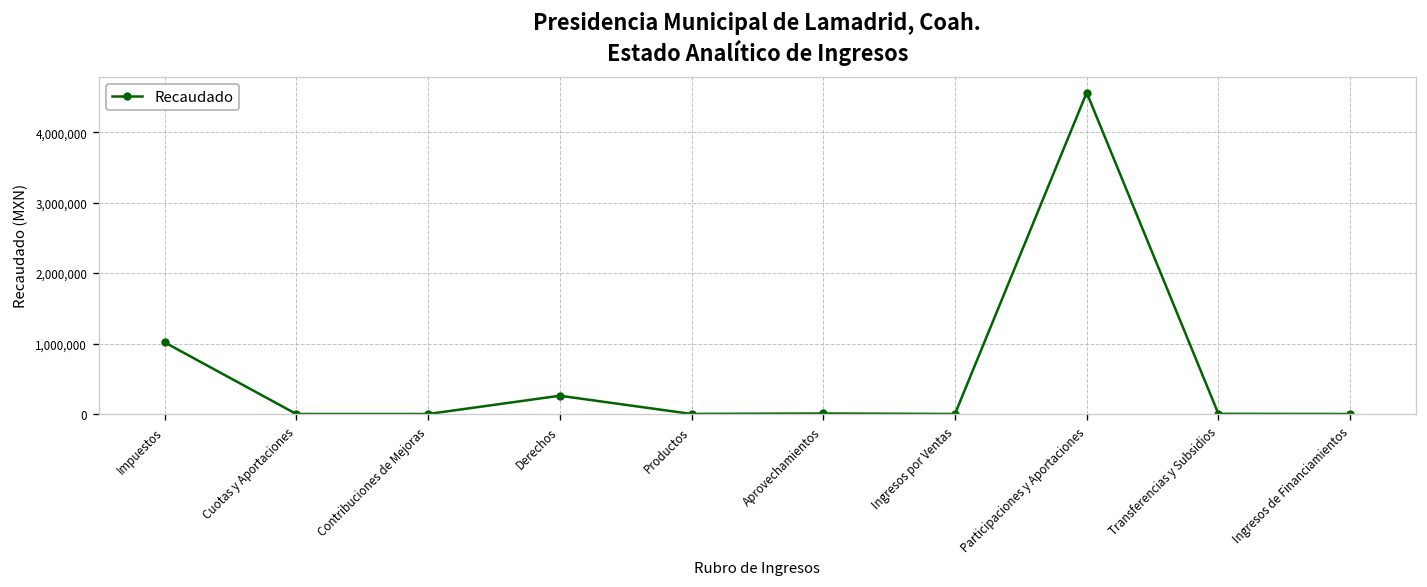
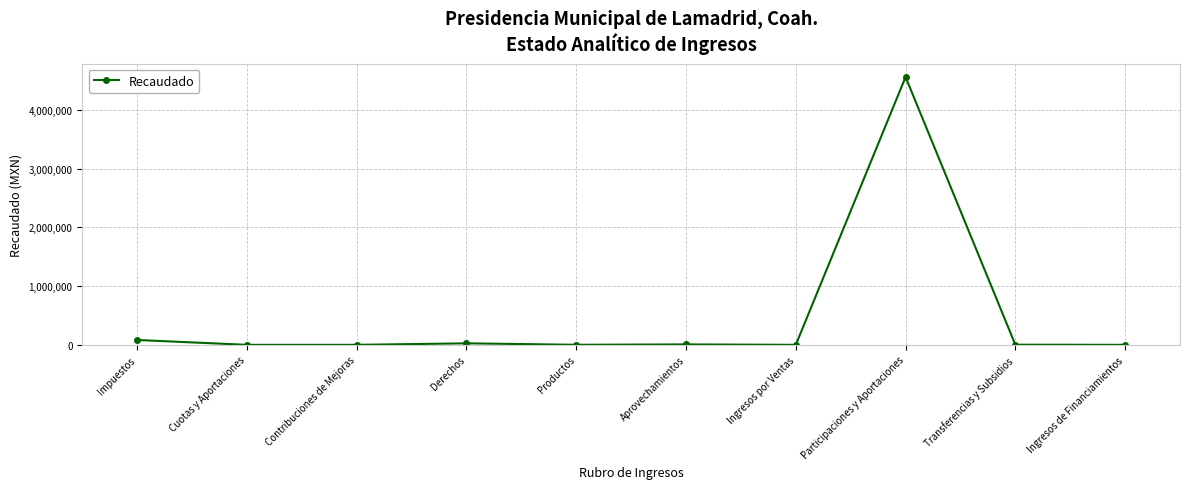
  {
-   "Impuestos": "1,000,000",
+   "Impuestos": "100,000",
    "Cuotas y Aportaciones": "0",
    "Contribuciones de Mejoras": "0",
-   "Derechos": "300,000",
+   "Derechos": "0",
    "Productos": "0",
    "Aprovechamientos": "0",
    "Ingresos por Ventas": "0",
    "Participaciones y Aportaciones": "4,600,000",
    "Transferencias y Subsidios": "0",
    "Ingresos de Financiamientos": "0"
  }
